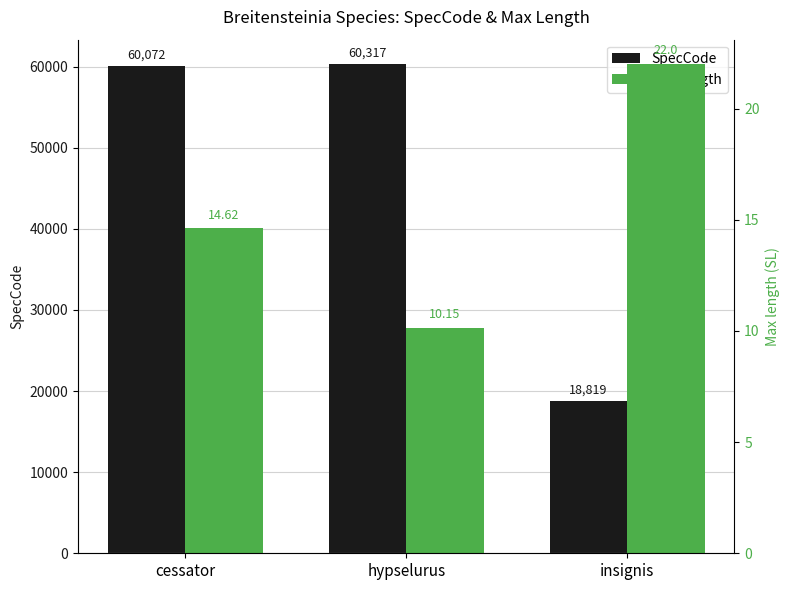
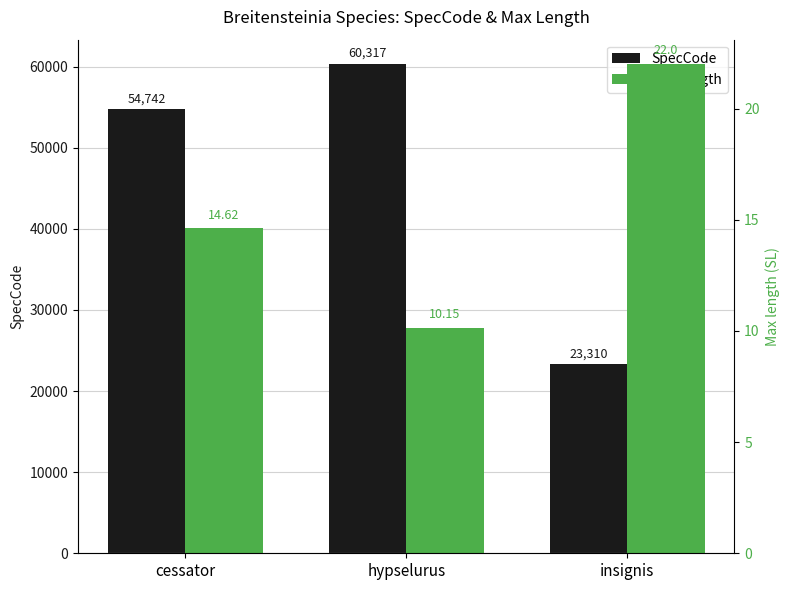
  {
    "SpecCode": {
-     "cessator": "60,072",
+     "cessator": "54,742",
      "hypselurus": "60,317",
-     "insignis": "18,819"
+     "insignis": "23,310"
    },
    "Max length": {
      "cessator": "14.62",
      "hypselurus": "10.15"
    }
  }
